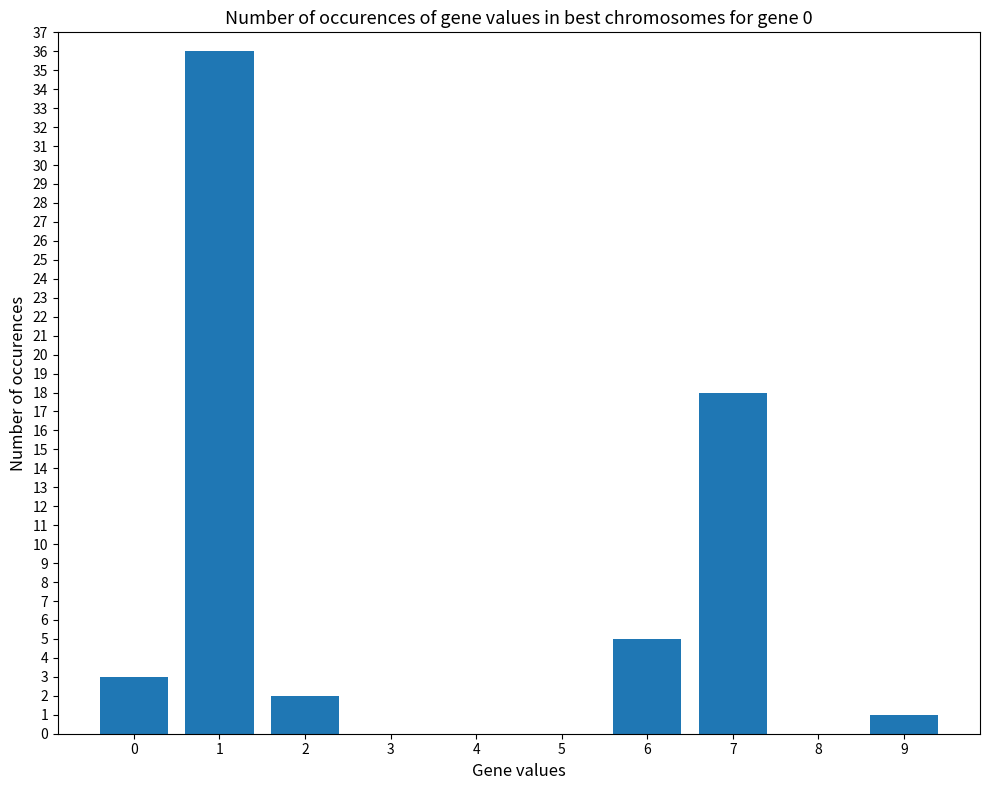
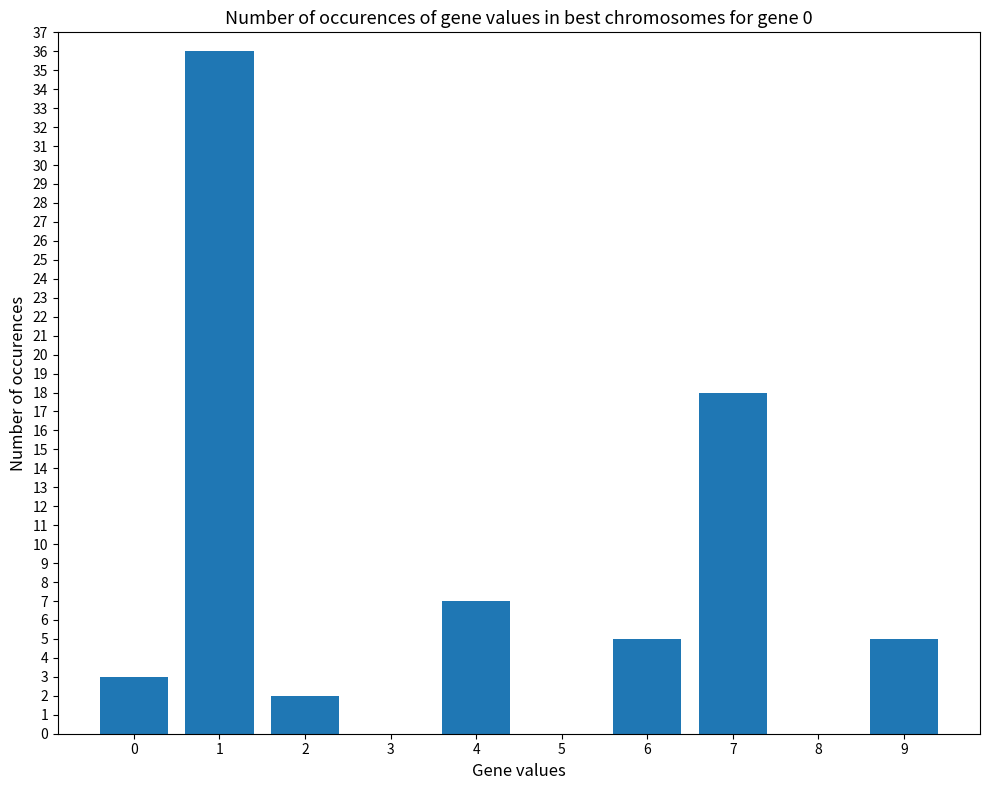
  {
    "0": 3,
    "1": 36,
    "2": 2,
    "3": 0,
-   "4": 0,
+   "4": 7,
    "5": 0,
    "6": 5,
    "7": 18,
    "8": 0,
-   "9": 1
+   "9": 5
  }
